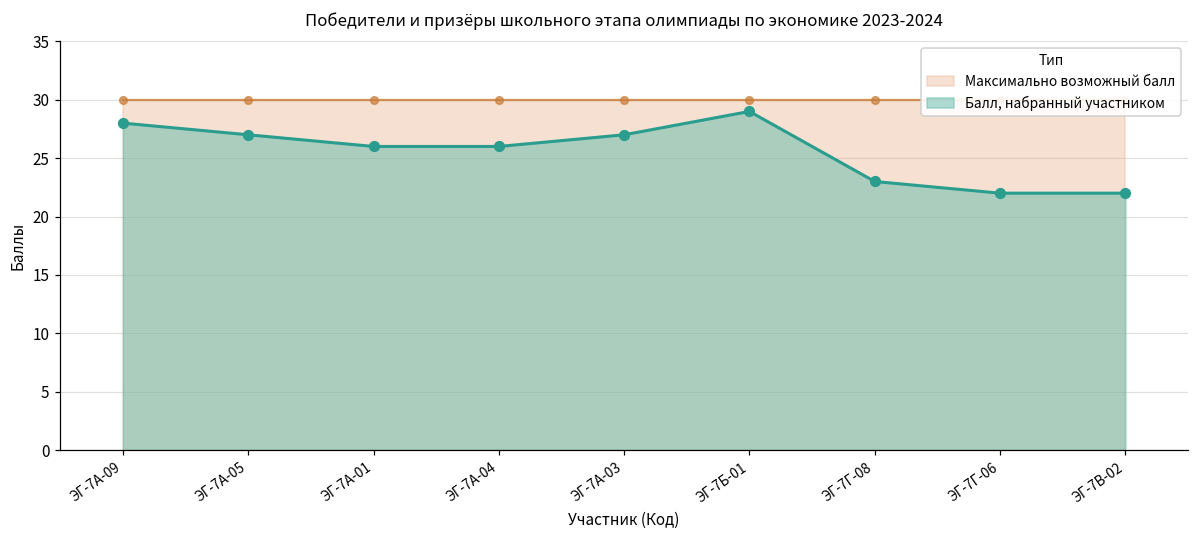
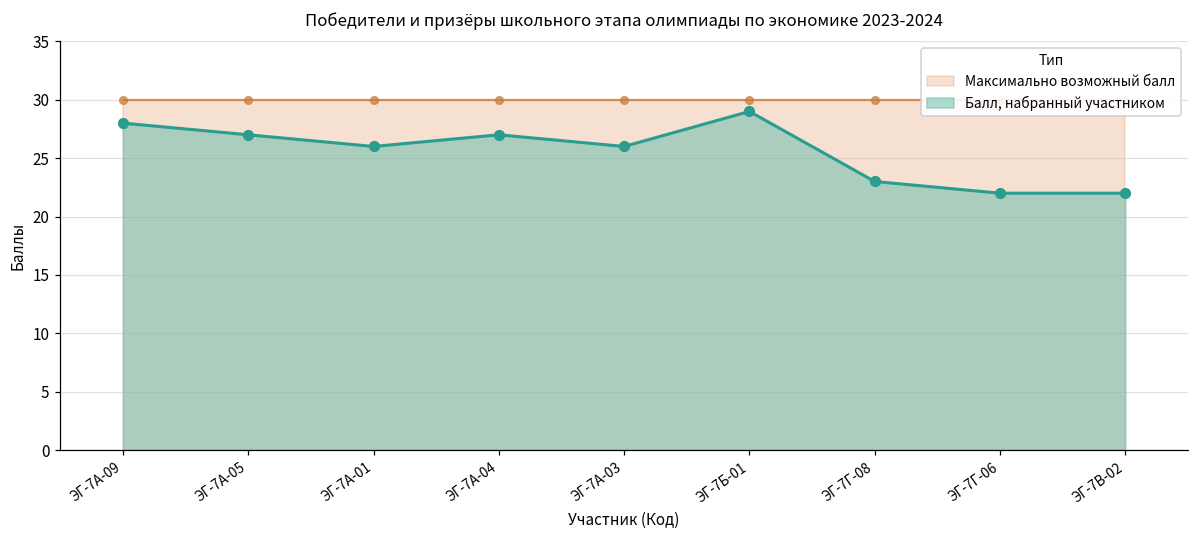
  {
    "Максимально возможный балл": {
      "ЭГ-7А-09": 30,
      "ЭГ-7А-05": 30,
      "ЭГ-7А-01": 30,
      "ЭГ-7А-04": 30,
      "ЭГ-7А-03": 30,
      "ЭГ-7Б-01": 30,
      "ЭГ-7Г-08": 30
    },
    "Балл, набранный участником": {
      "ЭГ-7А-09": 28,
      "ЭГ-7А-05": 27,
      "ЭГ-7А-01": 26,
-     "ЭГ-7А-04": 26,
-     "ЭГ-7А-03": 27,
+     "ЭГ-7А-04": 27,
+     "ЭГ-7А-03": 26,
      "ЭГ-7Б-01": 29,
      "ЭГ-7Г-08": 23,
      "ЭГ-7Г-06": 22,
      "ЭГ-7В-02": 22
    }
  }
